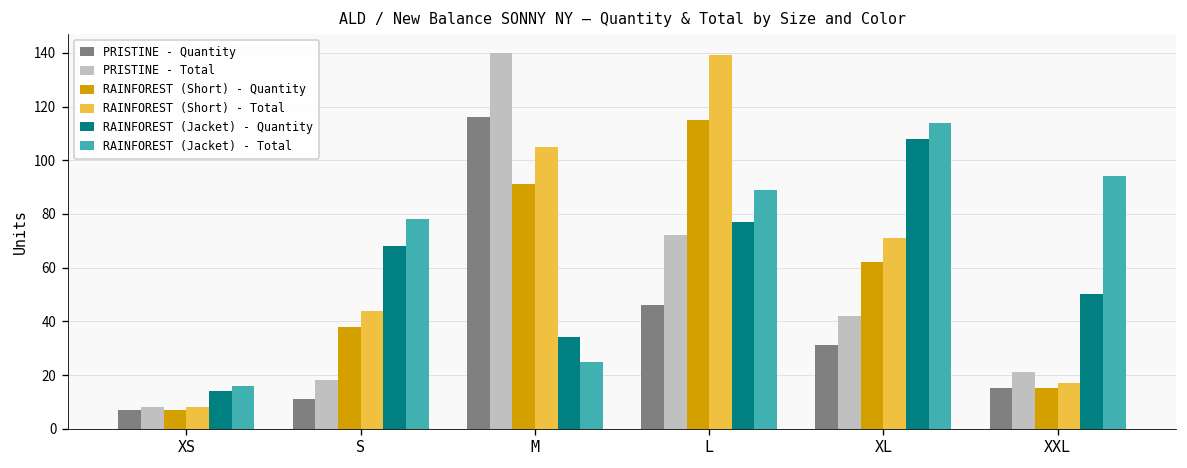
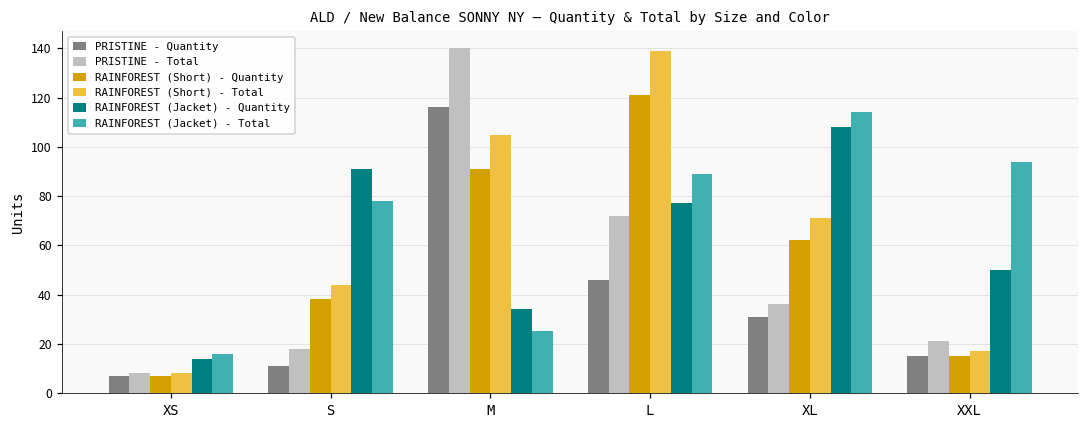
  {
    "PRISTINE - Quantity": {
      "XS": 7,
      "S": 11,
      "M": 116,
      "L": 46,
      "XL": 31,
      "XXL": 15
    },
    "PRISTINE - Total": {
      "XS": 8,
      "S": 18,
      "M": 140,
      "L": 72,
-     "XL": 42,
+     "XL": 36,
      "XXL": 21
    },
    "RAINFOREST (Short) - Quantity": {
      "XS": 7,
      "S": 38,
      "M": 91,
-     "L": 115,
+     "L": 121,
      "XL": 62,
      "XXL": 15
    },
    "RAINFOREST (Short) - Total": {
      "XS": 8,
      "S": 44,
      "M": 105,
      "L": 139,
      "XL": 71,
      "XXL": 17
    },
    "RAINFOREST (Jacket) - Quantity": {
      "XS": 14,
-     "S": 68,
+     "S": 91,
      "M": 34,
      "L": 77,
      "XL": 108,
      "XXL": 50
    },
    "RAINFOREST (Jacket) - Total": {
      "XS": 16,
      "S": 78,
      "M": 25,
      "L": 89,
      "XL": 114,
      "XXL": 94
    }
  }
